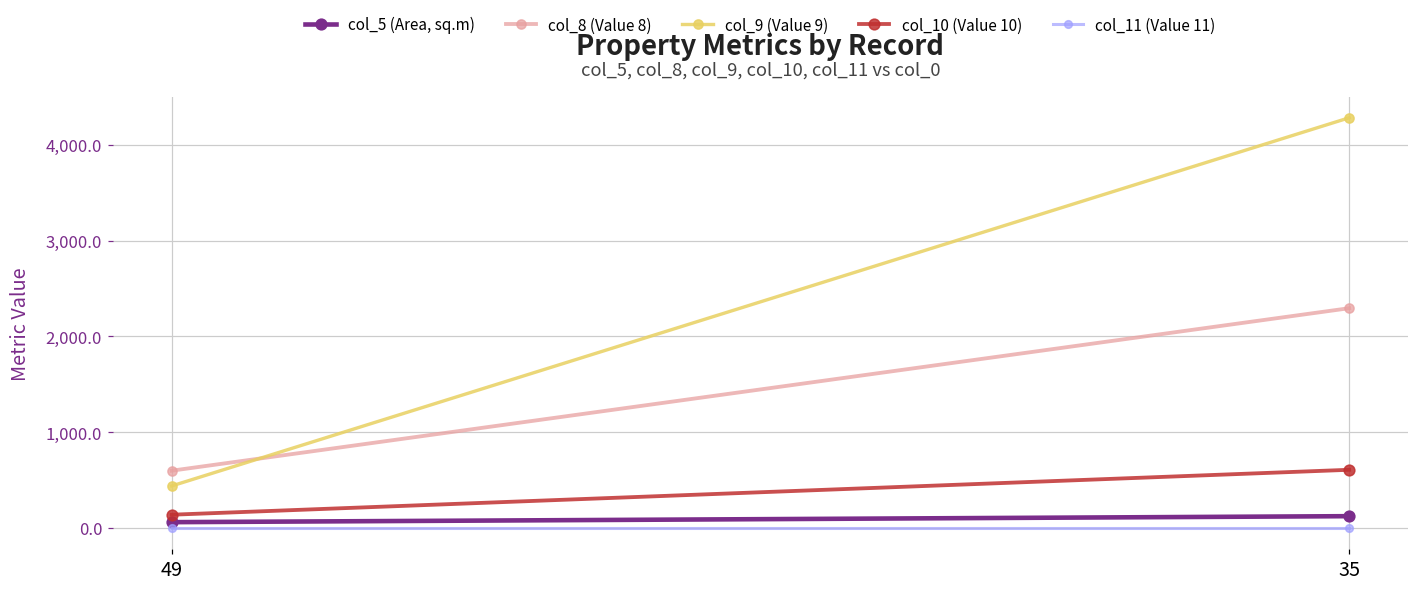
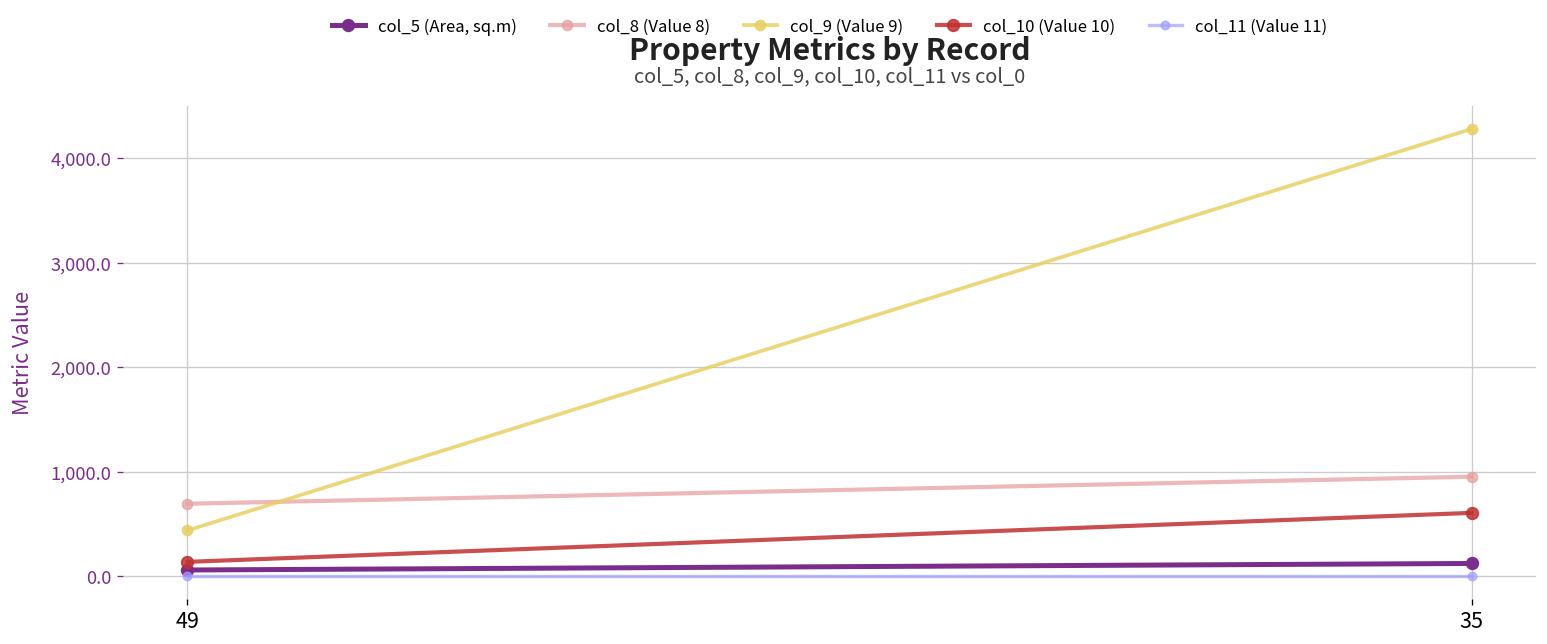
  {
    "col_5 (Area, sq.m)": {
      "49": "100",
      "35": "100"
    },
    "col_8 (Value 8)": {
-     "49": "600",
-     "35": "2,300"
+     "49": "700",
+     "35": "1,000"
    },
    "col_9 (Value 9)": {
      "49": "400",
      "35": "4,300"
    },
    "col_10 (Value 10)": {
      "49": "100",
      "35": "600"
    },
    "col_11 (Value 11)": {
      "49": "0",
      "35": "0"
    }
  }
